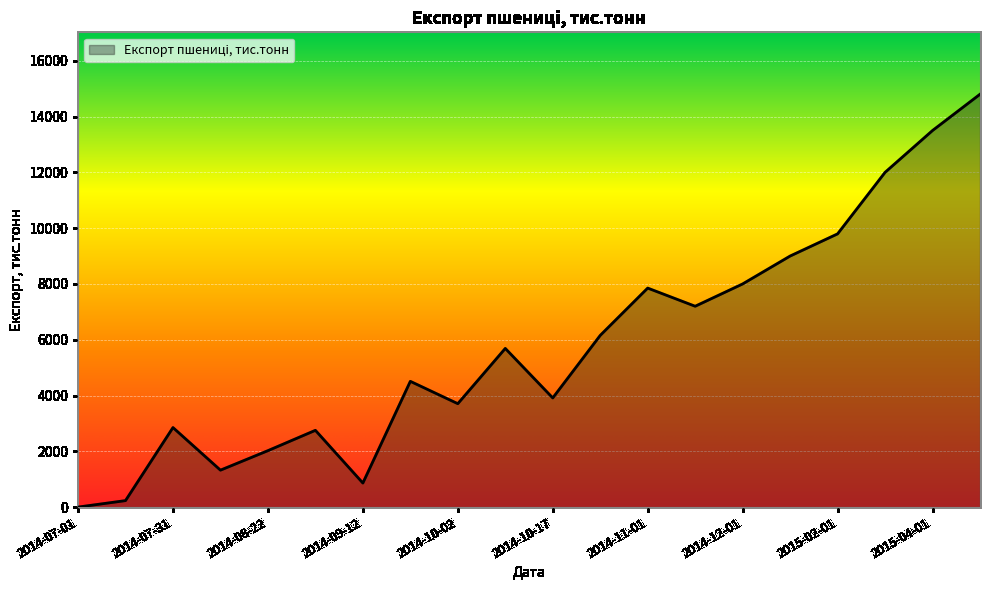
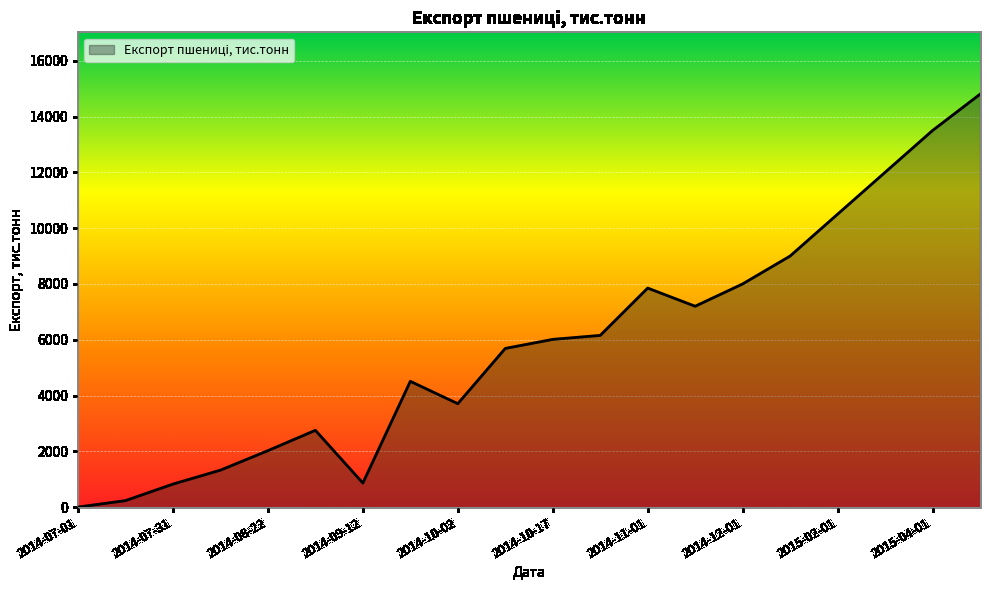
  {
    "2014-07-01": 0,
-   "2014-07-31": 2900,
+   "2014-07-31": 800,
    "2014-08-22": 2000,
    "2014-09-12": 900,
    "2014-10-02": 3700,
-   "2014-10-17": 3900,
+   "2014-10-17": 6000,
    "2014-11-01": 7900,
    "2014-12-01": 8000,
-   "2015-02-01": 9800,
+   "2015-02-01": 10500,
    "2015-04-01": 13500
  }
